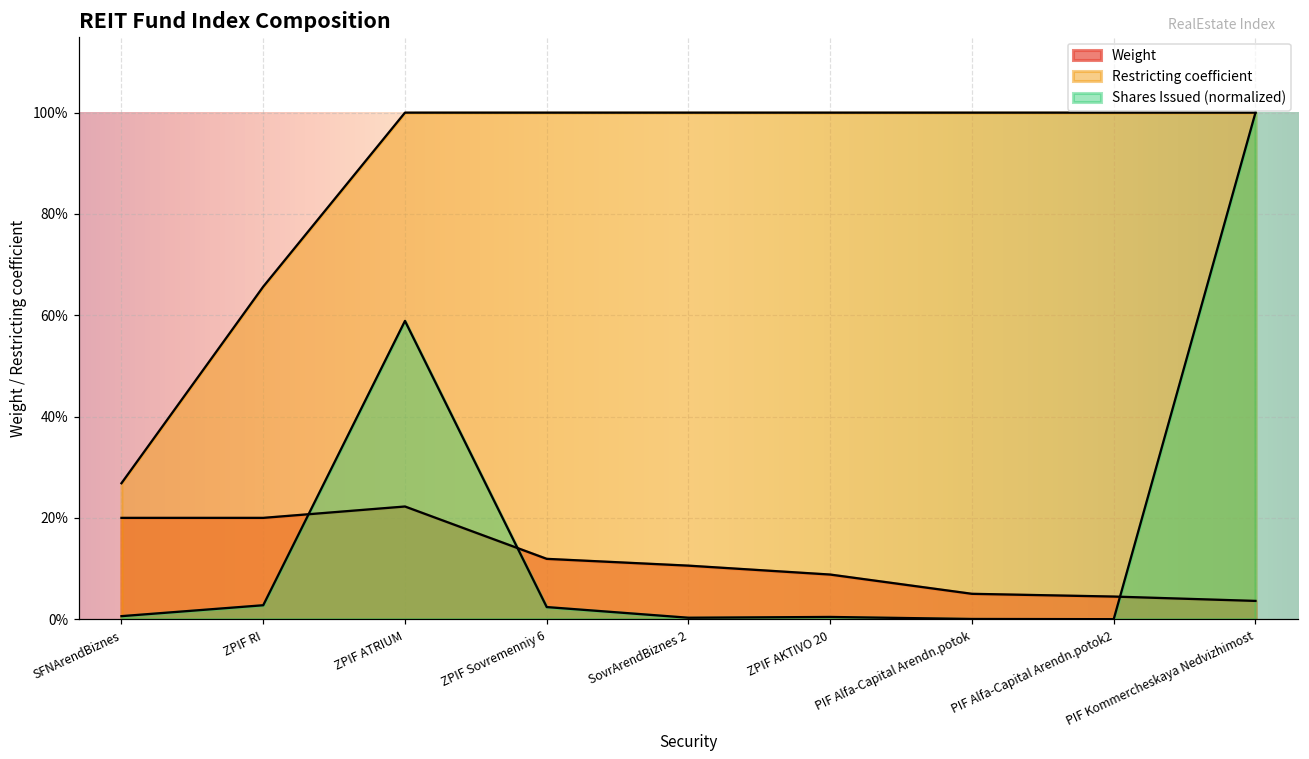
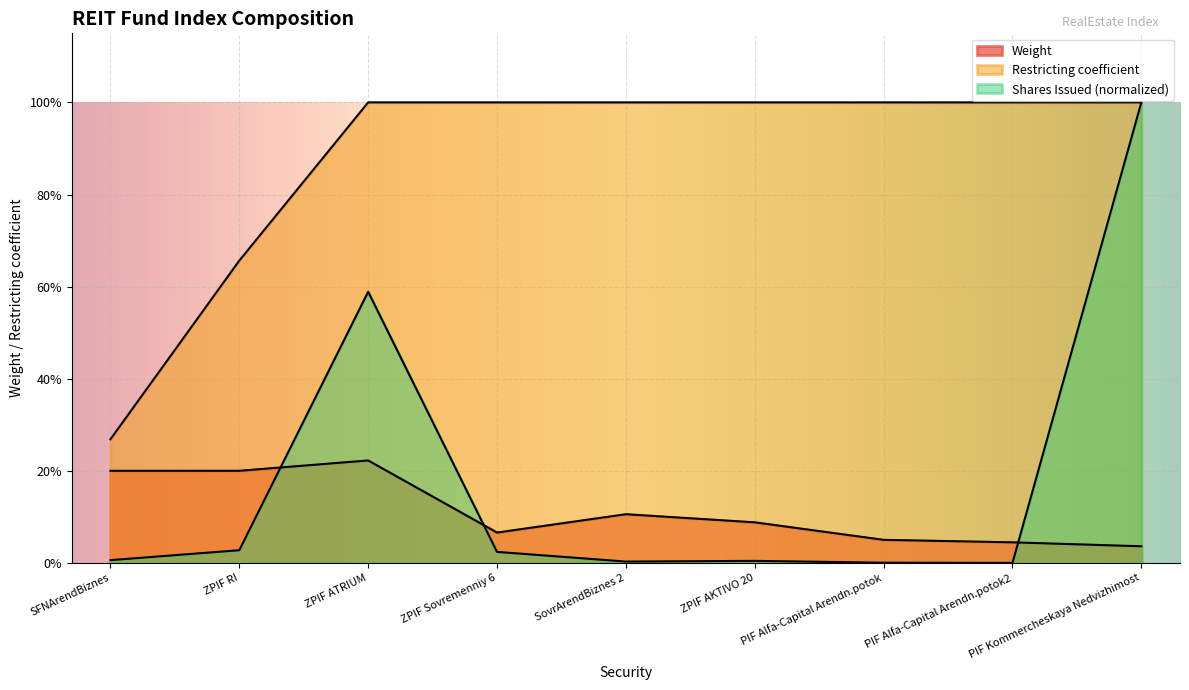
  {
    "Weight": {
      "SFNArendBiznes": "20%",
      "ZPIF RI": "20%",
      "ZPIF ATRIUM": "22%",
-     "ZPIF Sovremenniy 6": "12%",
+     "ZPIF Sovremenniy 6": "7%",
      "SovrArendBiznes 2": "11%",
      "ZPIF AKTIVO 20": "9%",
      "PIF Alfa-Capital Arendn.potok": "5%",
      "PIF Alfa-Capital Arendn.potok2": "4%",
      "PIF Kommercheskaya Nedvizhimost": "4%"
    },
    "Restricting coefficient": {
      "SFNArendBiznes": "27%",
      "ZPIF RI": "66%",
      "ZPIF ATRIUM": "100%",
      "ZPIF Sovremenniy 6": "100%",
      "SovrArendBiznes 2": "100%",
      "ZPIF AKTIVO 20": "100%",
      "PIF Alfa-Capital Arendn.potok": "100%",
      "PIF Alfa-Capital Arendn.potok2": "100%"
    },
    "Shares Issued (normalized)": {
      "SFNArendBiznes": "1%",
      "ZPIF RI": "3%",
      "ZPIF ATRIUM": "59%",
      "ZPIF Sovremenniy 6": "2%",
      "SovrArendBiznes 2": "0%",
      "ZPIF AKTIVO 20": "0%",
      "PIF Alfa-Capital Arendn.potok": "0%",
      "PIF Alfa-Capital Arendn.potok2": "0%"
    }
  }
